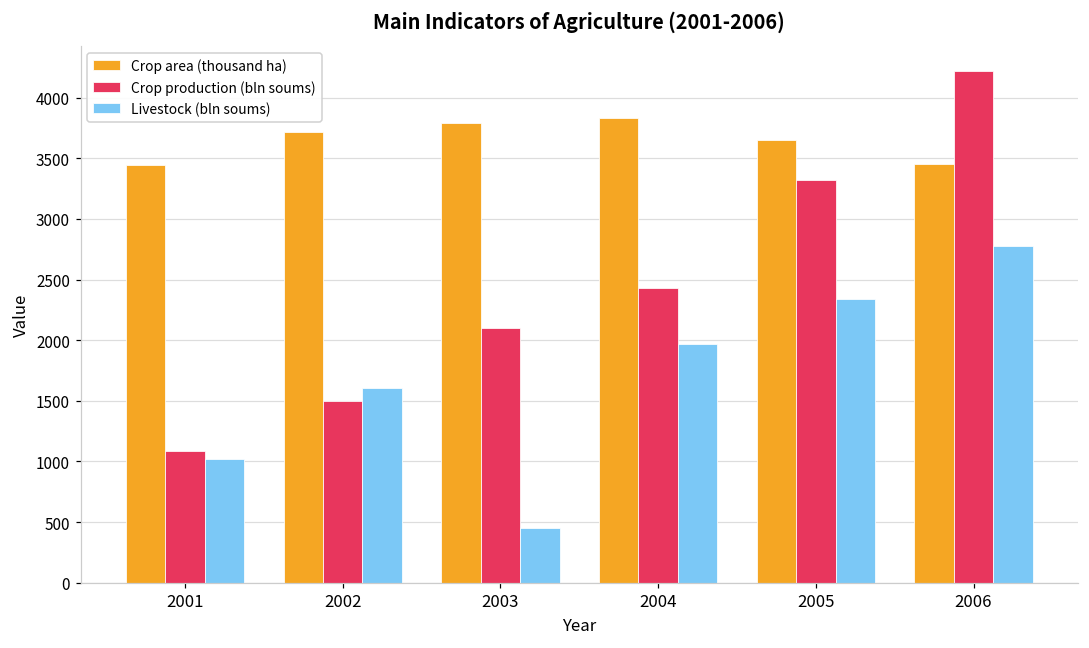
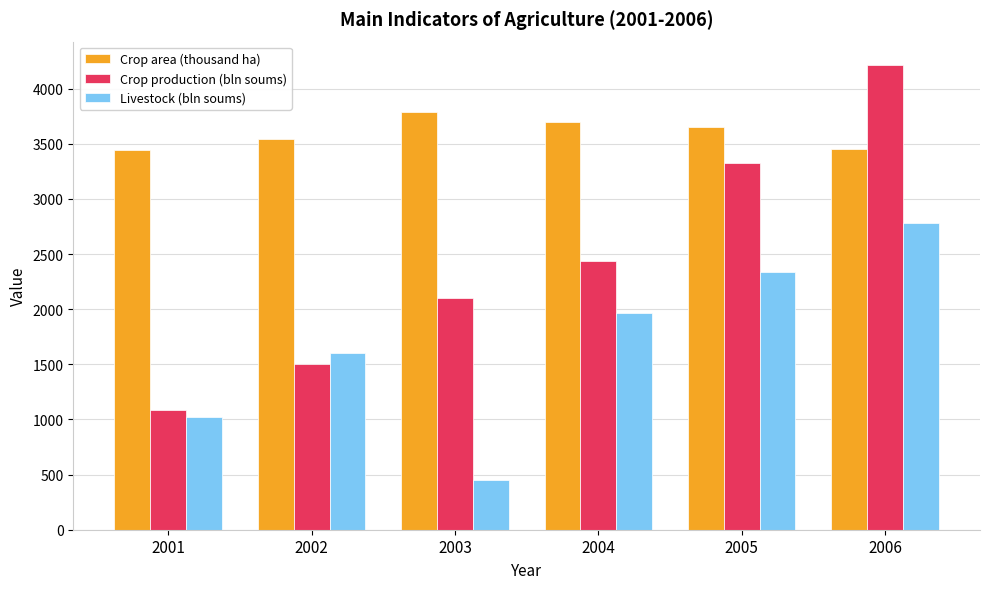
  {
    "Crop area (thousand ha)": {
      "2001": 3440,
-     "2002": 3720,
+     "2002": 3540,
      "2003": 3790,
-     "2004": 3830,
+     "2004": 3700,
      "2005": 3650,
      "2006": 3450
    },
    "Crop production (bln soums)": {
      "2001": 1090,
      "2002": 1500,
      "2003": 2100,
      "2004": 2430,
      "2005": 3320,
      "2006": 4220
    },
    "Livestock (bln soums)": {
      "2001": 1020,
      "2002": 1610,
      "2003": 450,
      "2004": 1970,
      "2005": 2340,
      "2006": 2780
    }
  }
